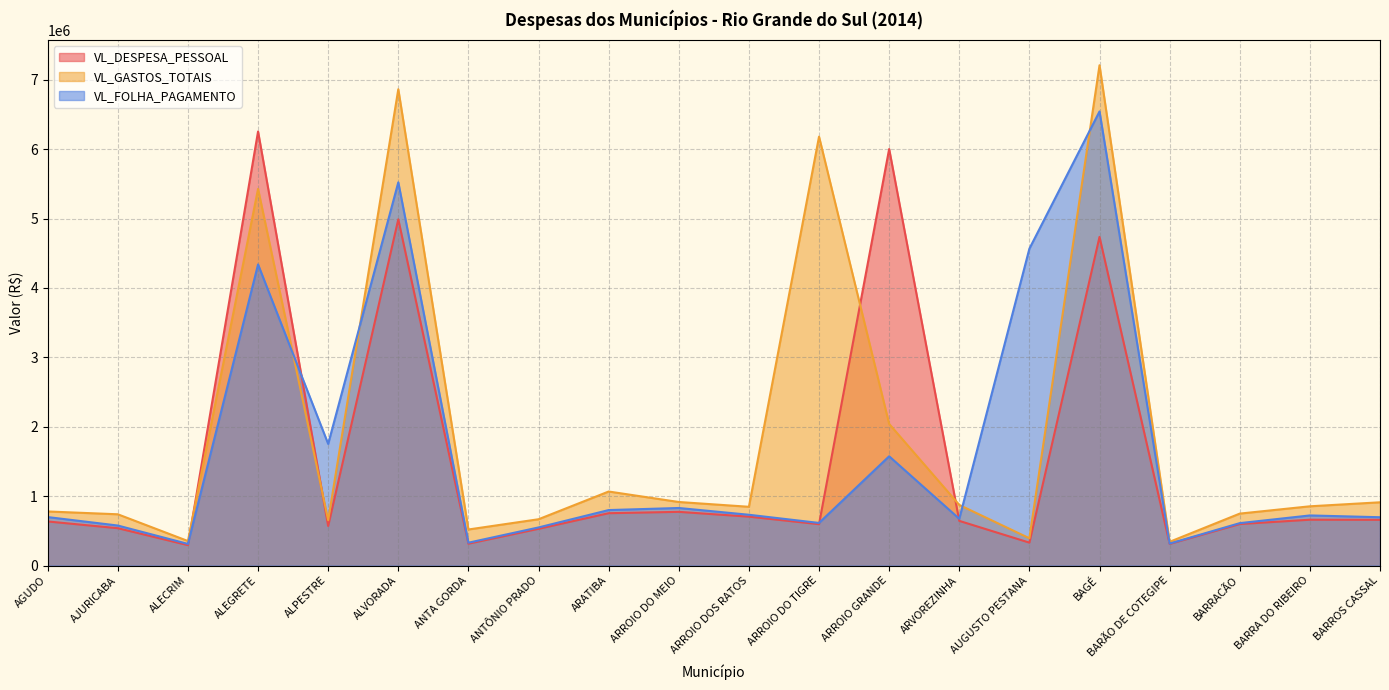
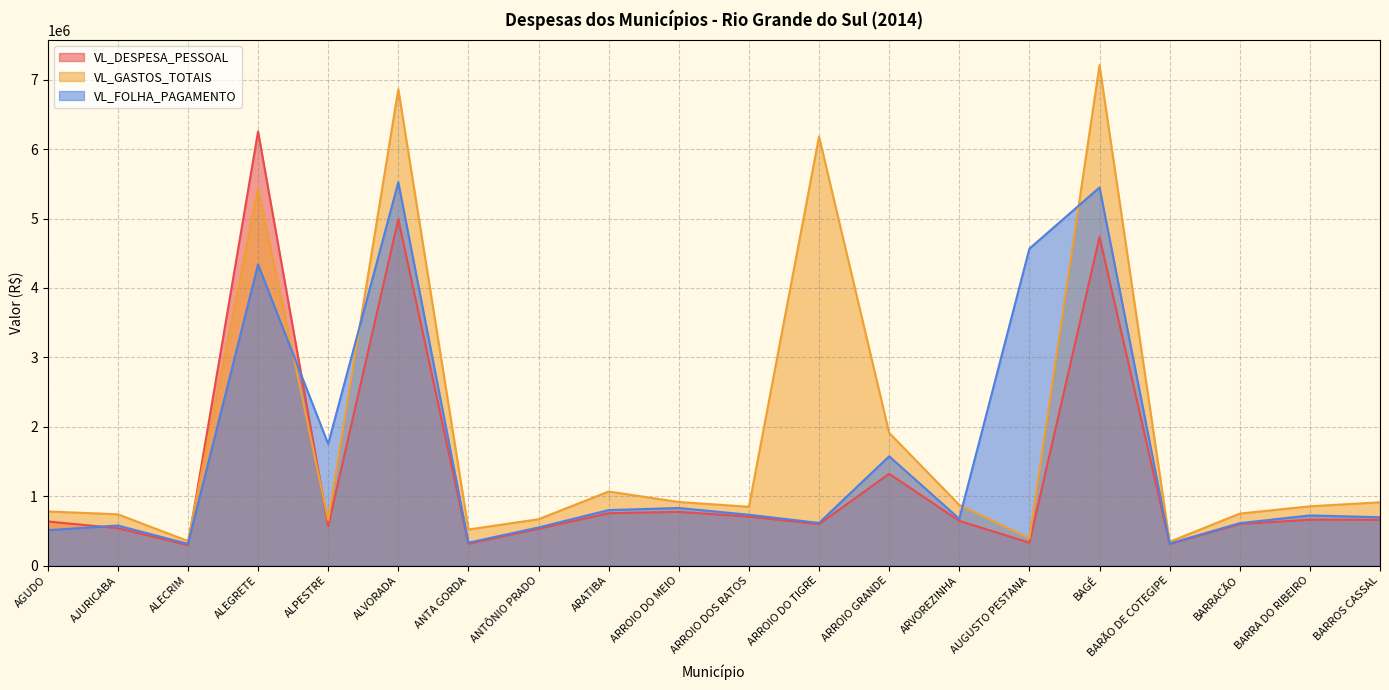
  {
    "VL_DESPESA_PESSOAL": {
      "AGUDO": 600000,
      "AJURICABA": 500000,
      "ALEGRETE": 6300000,
      "ALPESTRE": 600000,
      "ALVORADA": 5000000,
      "ARATIBA": 800000,
      "ARROIO DO MEIO": 800000,
-     "ARROIO GRANDE": 6000000,
+     "ARROIO GRANDE": 1300000,
      "AUGUSTO PESTANA": 300000,
      "BAGÉ": 4700000,
      "BARRA DO RIBEIRO": 700000,
      "BARROS CASSAL": 700000
    },
    "VL_GASTOS_TOTAIS": {
      "AGUDO": 800000,
      "AJURICABA": 700000,
      "ALECRIM": 400000,
      "ALEGRETE": 5400000,
      "ALPESTRE": 700000,
      "ALVORADA": 6900000,
      "ANTA GORDA": 500000,
      "ANTÔNIO PRADO": 700000,
      "ARATIBA": 1100000,
      "ARROIO DO MEIO": 900000,
      "ARROIO DOS RATOS": 800000,
      "ARROIO DO TIGRE": 6200000,
-     "ARROIO GRANDE": 2000000,
+     "ARROIO GRANDE": 1900000,
      "ARVOREZINHA": 900000,
      "AUGUSTO PESTANA": 400000,
      "BAGÉ": 7200000,
      "BARRACÃO": 700000,
      "BARRA DO RIBEIRO": 900000,
      "BARROS CASSAL": 900000
    },
    "VL_FOLHA_PAGAMENTO": {
-     "AGUDO": 700000,
+     "AGUDO": 500000,
      "AJURICABA": 600000,
      "ALEGRETE": 4300000,
      "ALPESTRE": 1800000,
      "ALVORADA": 5500000,
      "ARATIBA": 800000,
      "ARROIO DO MEIO": 800000,
      "ARROIO GRANDE": 1600000,
      "AUGUSTO PESTANA": 4600000,
-     "BAGÉ": 6500000,
+     "BAGÉ": 5400000,
      "BARRA DO RIBEIRO": 700000,
      "BARROS CASSAL": 700000
    }
  }
